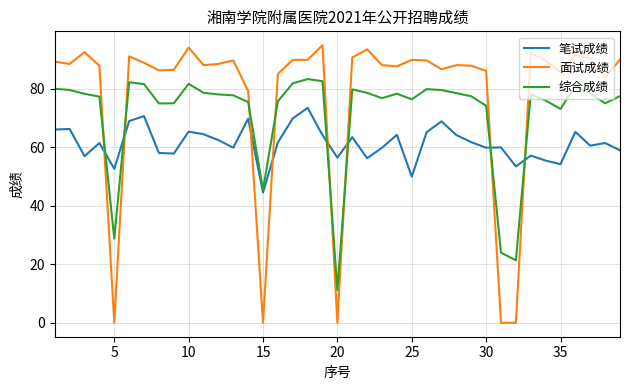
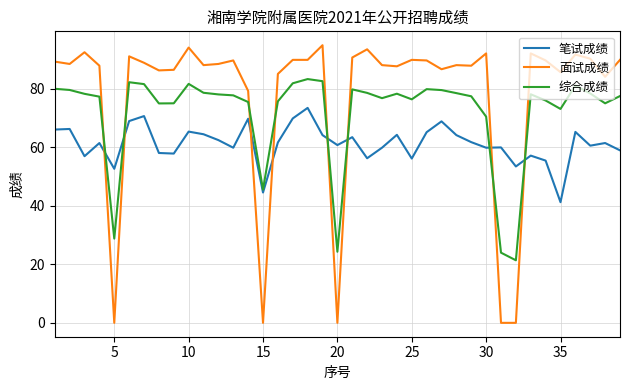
  {
    "笔试成绩": {
      "5": 53,
      "10": 65,
      "15": 45,
-     "20": 56,
-     "25": 50,
+     "20": 61,
+     "25": 56,
      "30": 60,
-     "35": 54
+     "35": 41
    },
    "面试成绩": {
      "5": 0,
      "10": 94,
      "15": 0,
      "20": 0,
      "25": 90,
-     "30": 86
+     "30": 92
    },
    "综合成绩": {
      "5": 29,
      "10": 82,
      "15": 46,
-     "20": 11,
+     "20": 24,
      "25": 76,
-     "30": 74,
+     "30": 70,
      "35": 73
    }
  }
